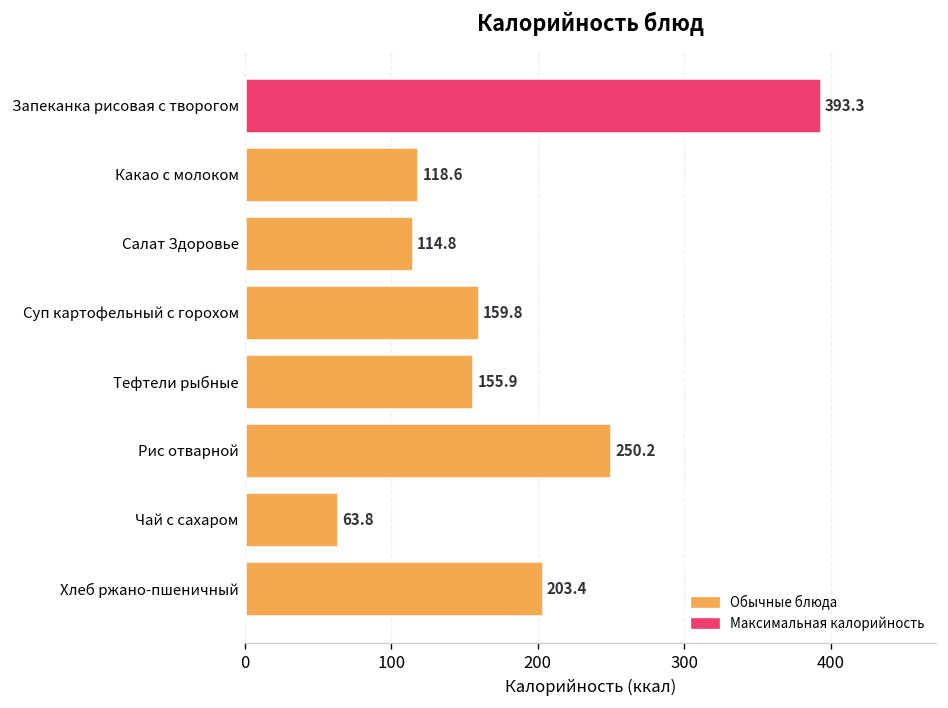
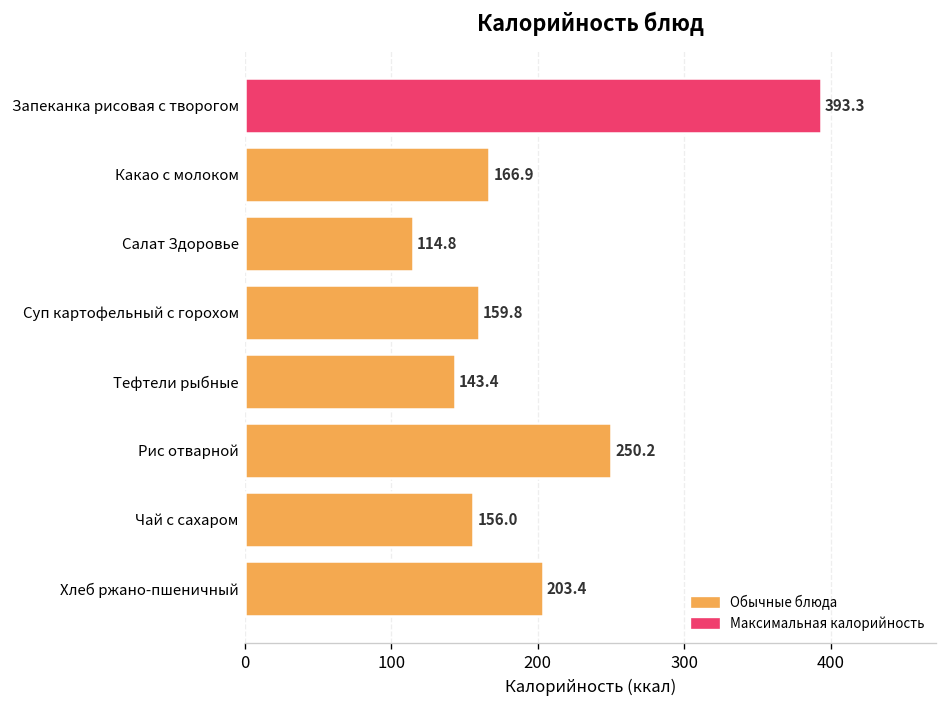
  {
    "Запеканка рисовая с творогом": 393.3,
-   "Какао с молоком": 118.6,
+   "Какао с молоком": 166.9,
    "Салат Здоровье": 114.8,
    "Суп картофельный с горохом": 159.8,
-   "Тефтели рыбные": 155.9,
+   "Тефтели рыбные": 143.4,
    "Рис отварной": 250.2,
-   "Чай с сахаром": 63.8,
+   "Чай с сахаром": 156.0,
    "Хлеб ржано-пшеничный": 203.4
  }
